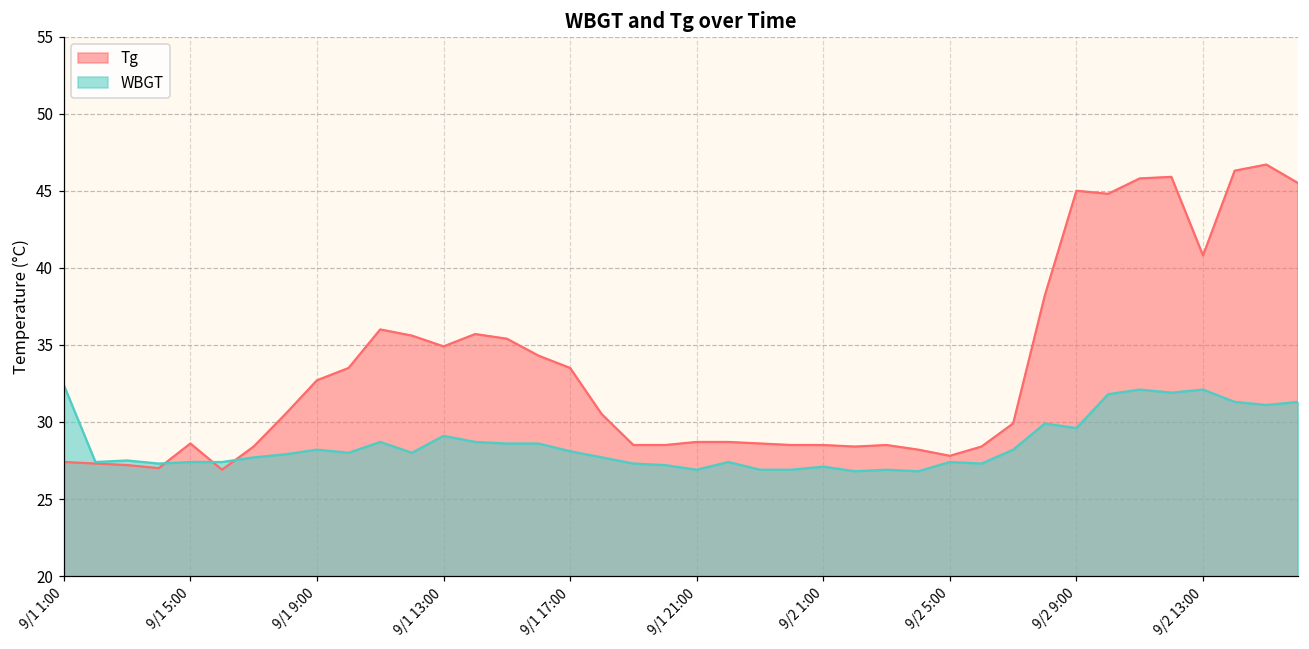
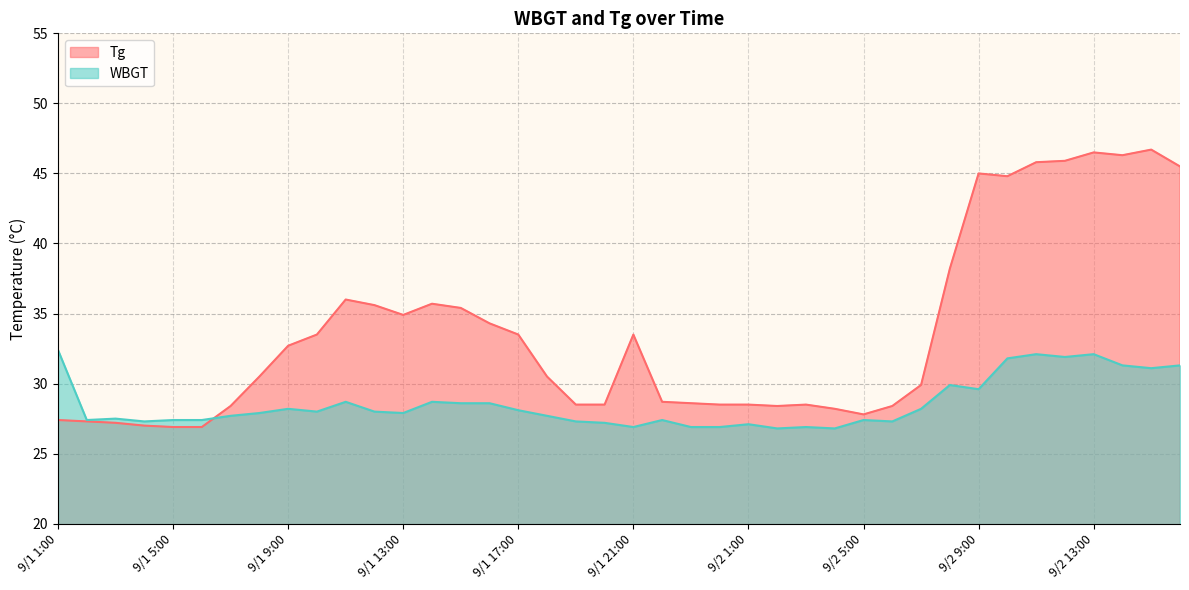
  {
    "Tg": {
      "9/1 1:00": 27.4,
-     "9/1 5:00": 28.6,
+     "9/1 5:00": 26.9,
      "9/1 9:00": 32.7,
      "9/1 13:00": 34.9,
      "9/1 17:00": 33.5,
-     "9/1 21:00": 28.7,
+     "9/1 21:00": 33.5,
      "9/2 1:00": 28.5,
      "9/2 5:00": 27.8,
      "9/2 9:00": 45.0,
-     "9/2 13:00": 40.8
+     "9/2 13:00": 46.5
    },
    "WBGT": {
      "9/1 1:00": 32.4,
      "9/1 5:00": 27.4,
      "9/1 9:00": 28.2,
-     "9/1 13:00": 29.1,
+     "9/1 13:00": 27.9,
      "9/1 17:00": 28.1,
      "9/1 21:00": 26.9,
      "9/2 1:00": 27.1,
      "9/2 5:00": 27.4,
      "9/2 9:00": 29.6,
      "9/2 13:00": 32.1
    }
  }
